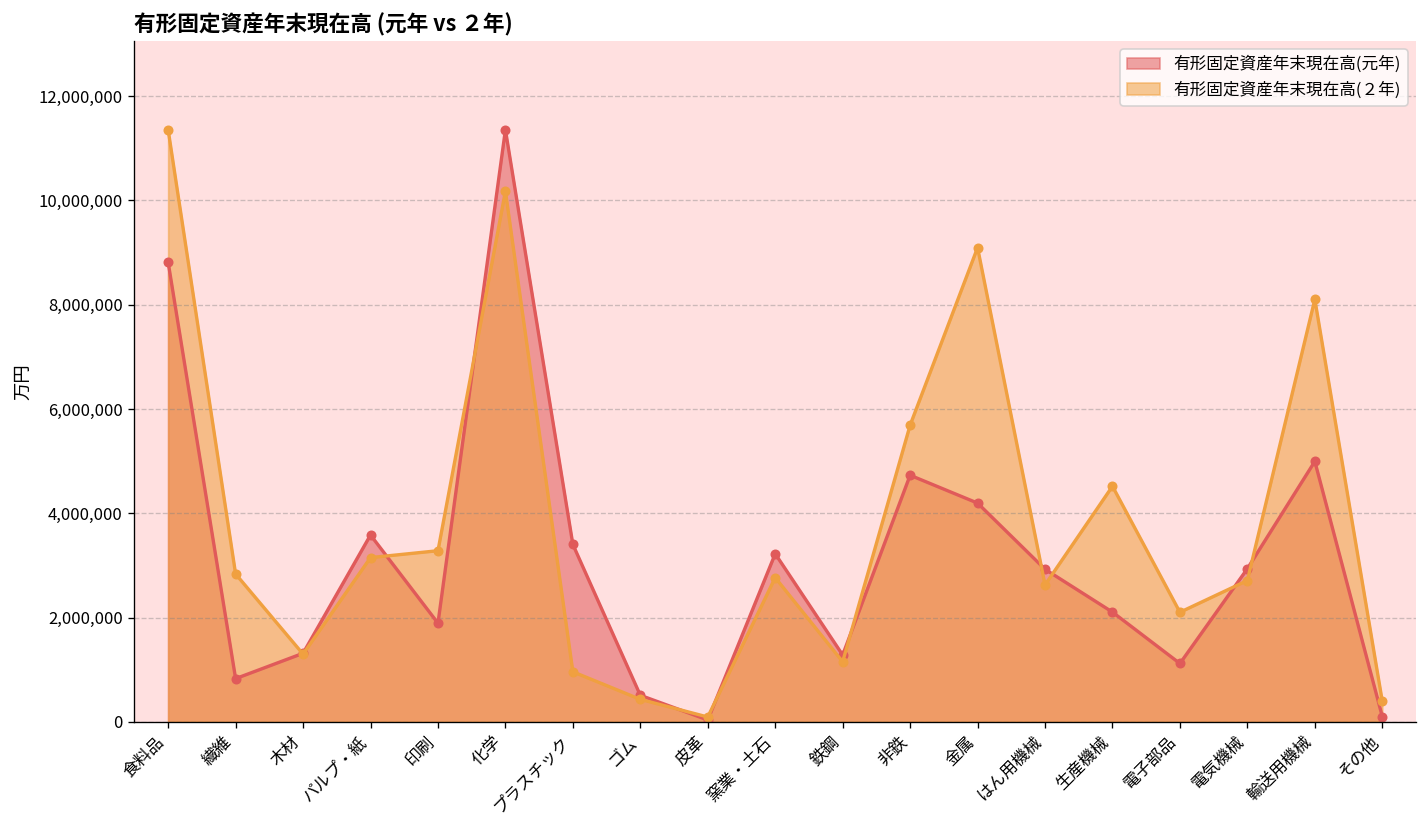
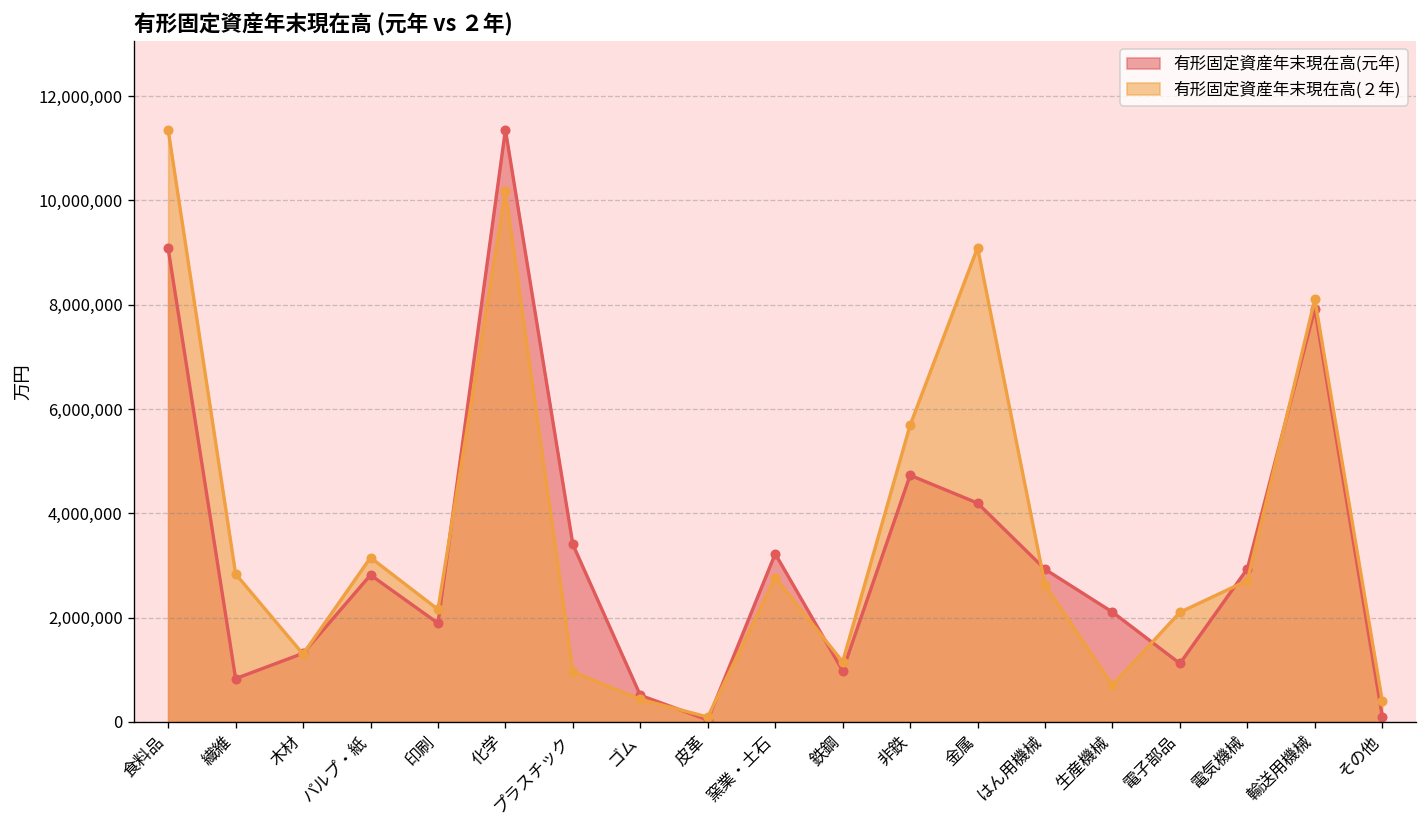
  {
    "有形固定資産年末現在高(元年)": {
-     "食料品": "8,800,000",
+     "食料品": "9,100,000",
      "繊維": "800,000",
-     "パルプ・紙": "3,600,000",
+     "パルプ・紙": "2,800,000",
      "印刷": "1,900,000",
      "化学": "11,400,000",
      "プラスチック": "3,400,000",
      "ゴム": "500,000",
      "窯業・土石": "3,200,000",
-     "鉄鋼": "1,300,000",
+     "鉄鋼": "1,000,000",
      "非鉄": "4,700,000",
      "金属": "4,200,000",
      "はん用機械": "2,900,000",
      "生産機械": "2,100,000",
      "電子部品": "1,100,000",
      "電気機械": "2,900,000",
-     "輸送用機械": "5,000,000",
+     "輸送用機械": "7,900,000",
      "その他": "100,000"
    },
    "有形固定資産年末現在高(２年)": {
      "食料品": "11,400,000",
      "繊維": "2,800,000",
      "パルプ・紙": "3,100,000",
-     "印刷": "3,300,000",
+     "印刷": "2,200,000",
      "化学": "10,200,000",
      "プラスチック": "1,000,000",
      "ゴム": "400,000",
      "窯業・土石": "2,800,000",
      "鉄鋼": "1,200,000",
      "非鉄": "5,700,000",
      "金属": "9,100,000",
      "はん用機械": "2,600,000",
-     "生産機械": "4,500,000",
+     "生産機械": "700,000",
      "電子部品": "2,100,000",
      "電気機械": "2,700,000",
      "輸送用機械": "8,100,000",
      "その他": "400,000"
    }
  }
